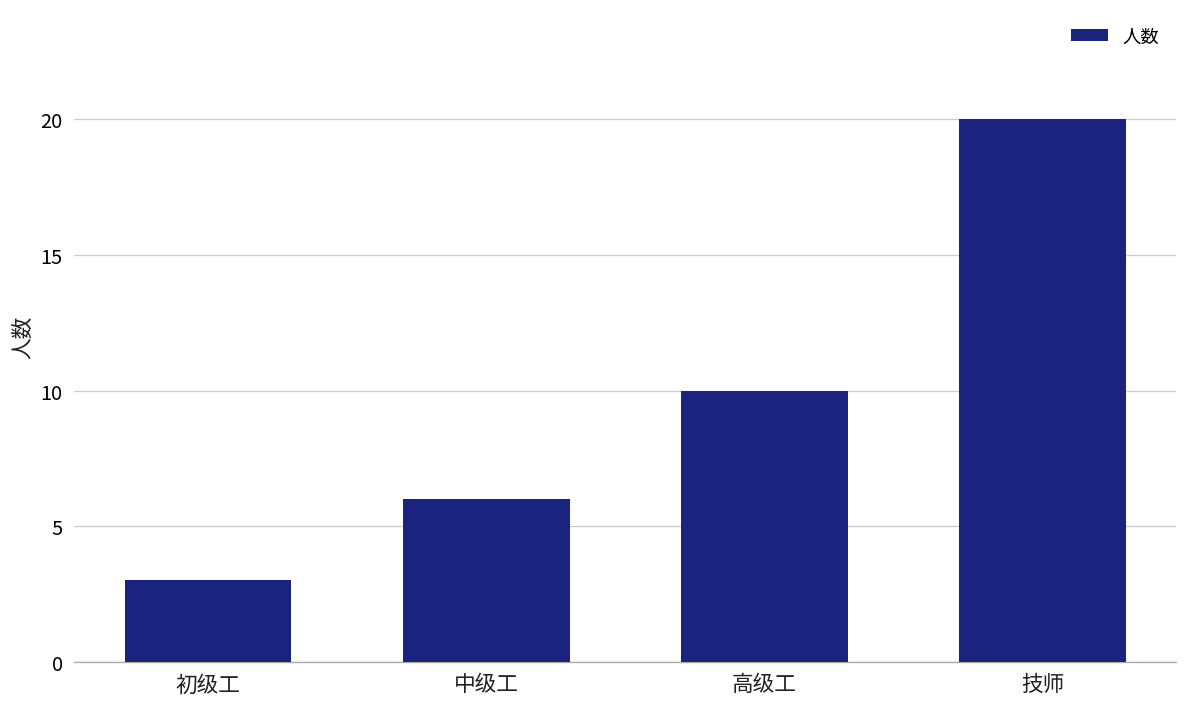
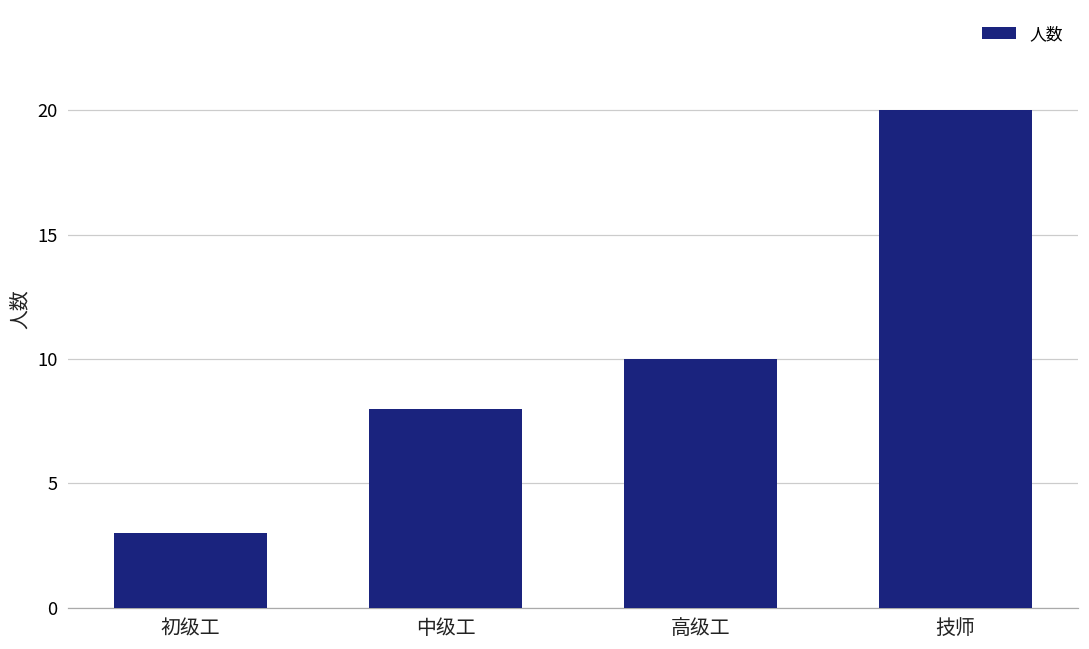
  {
    "初级工": 3,
-   "中级工": 6,
+   "中级工": 8,
    "高级工": 10,
    "技师": 20
  }
